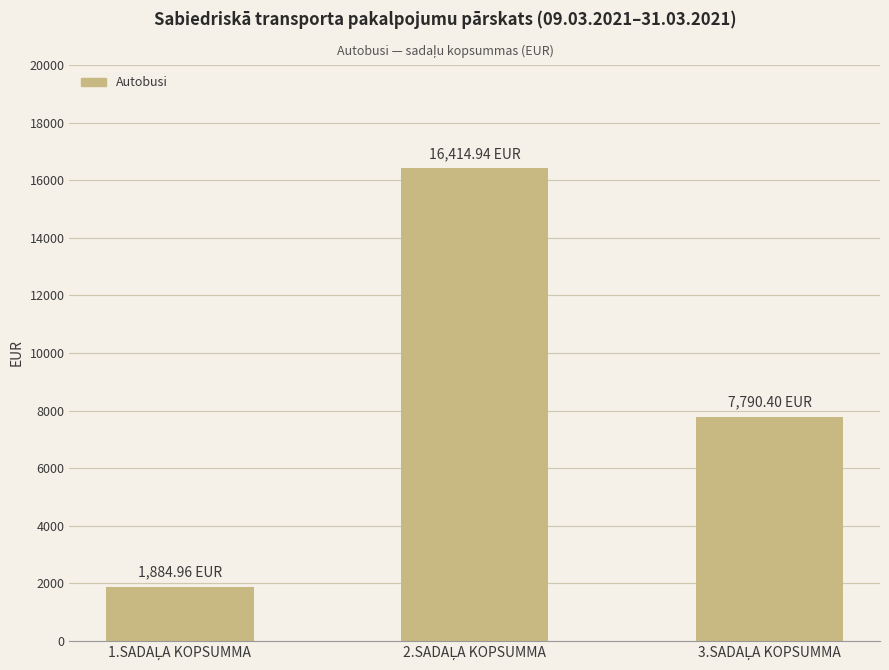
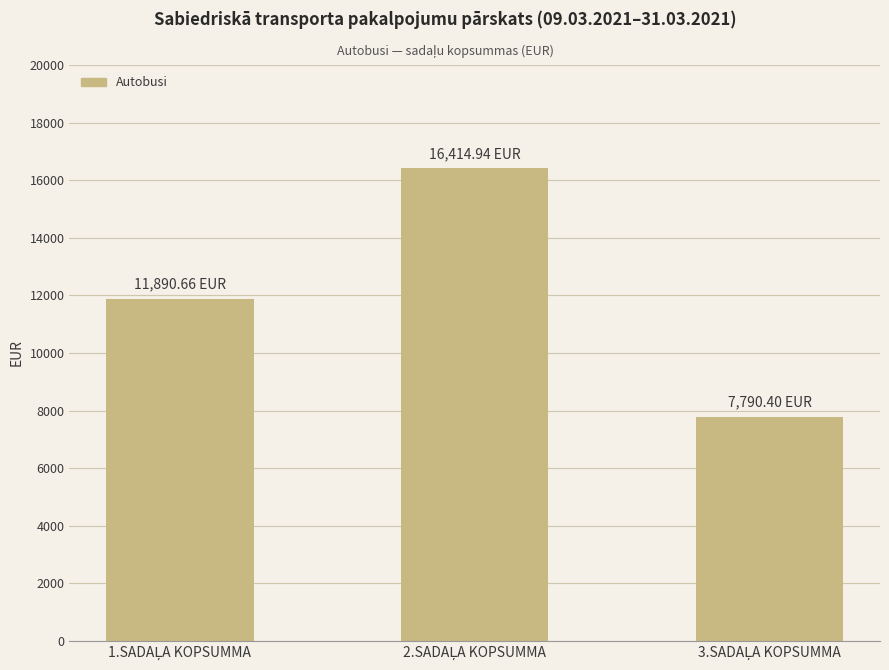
  {
-   "1.SADAĻA KOPSUMMA": "1,884.96",
+   "1.SADAĻA KOPSUMMA": "11,890.66",
    "2.SADAĻA KOPSUMMA": "16,414.94",
    "3.SADAĻA KOPSUMMA": "7,790.40"
  }
